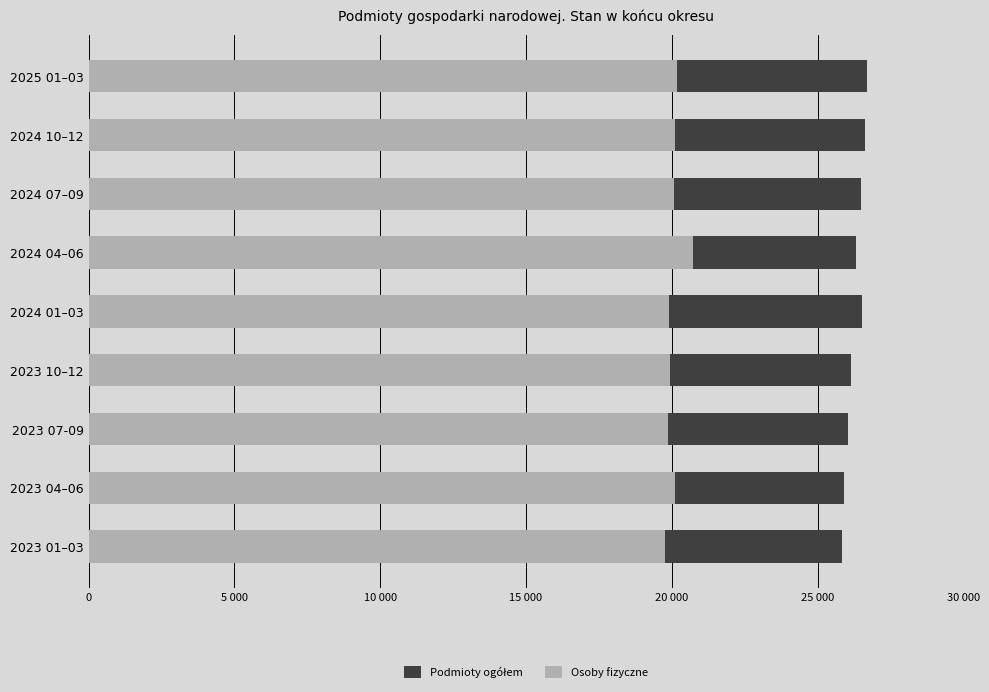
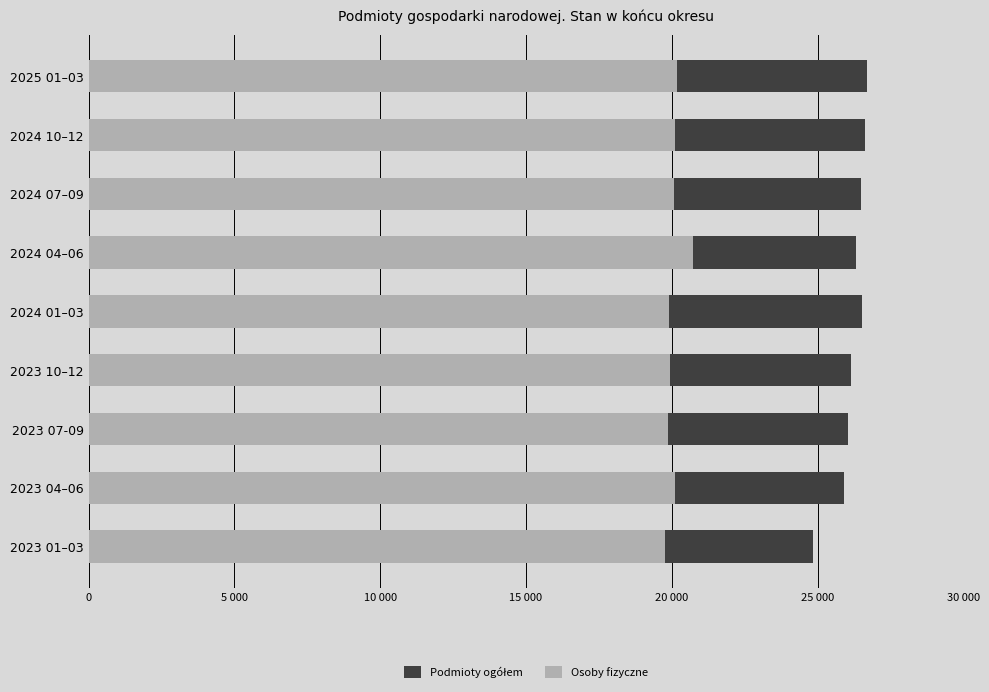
  {
    "Podmioty ogółem": {
      "2025 01–03": 26700,
      "2024 10–12": 26600,
      "2024 07–09": 26500,
      "2024 04–06": 26300,
      "2024 01–03": 26500,
      "2023 10–12": 26200,
      "2023 07-09": 26000,
      "2023 04–06": 25900,
-     "2023 01–03": 25800
+     "2023 01–03": 24800
    }
  }
